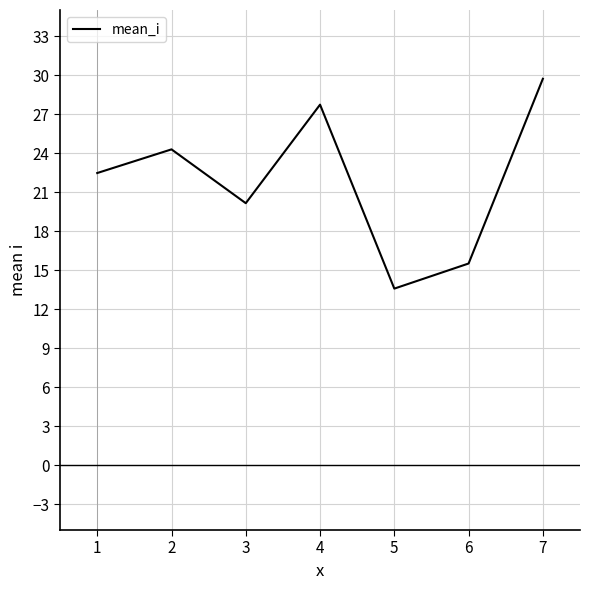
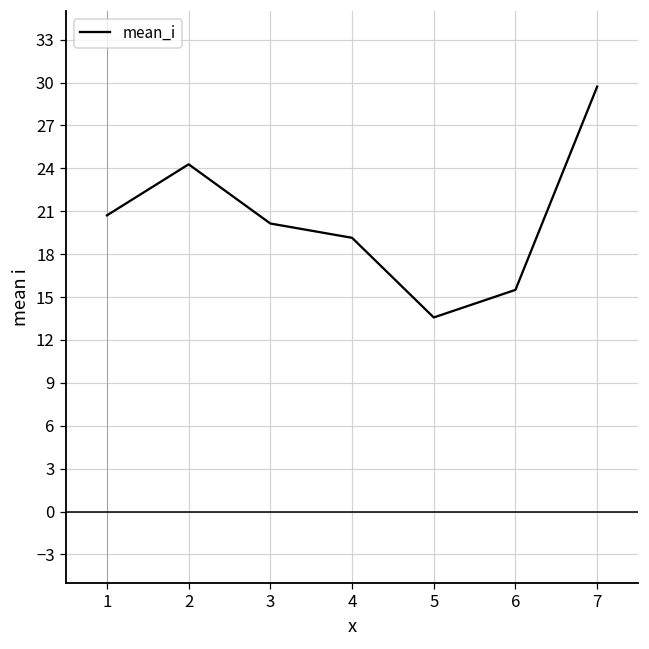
  {
-   "1": 22.5,
+   "1": 20.7,
    "2": 24.3,
    "3": 20.1,
-   "4": 27.7,
+   "4": 19.1,
    "5": 13.6,
    "6": 15.5,
    "7": 29.7
  }
